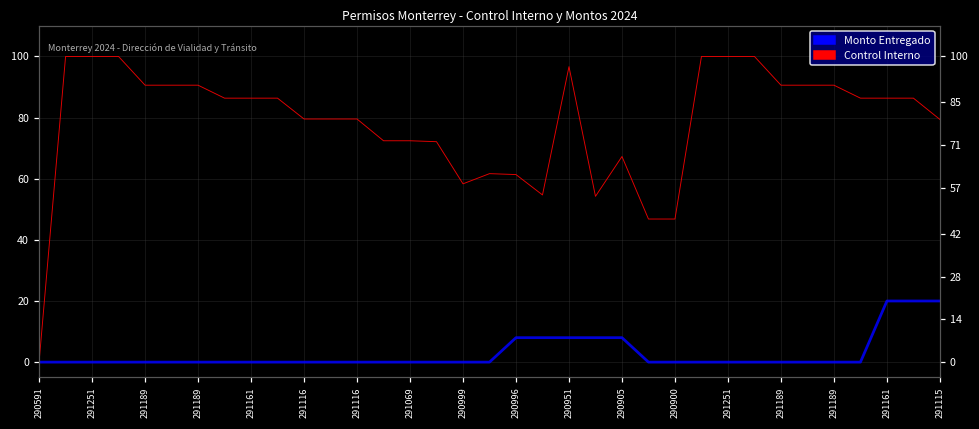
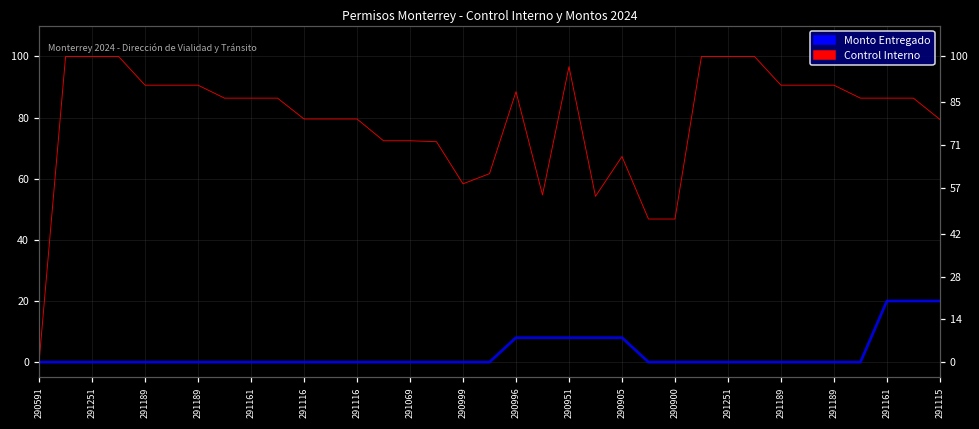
  {
    "Control Interno": {
      "290999": 58,
-     "290996": 61,
+     "290996": 88,
      "290951": 97,
      "290905": 67,
      "291115": 79
    },
    "Monto Entregado": {
      "290999": 0,
      "290996": 8,
      "290951": 8,
      "290905": 8,
      "291115": 20
    }
  }
